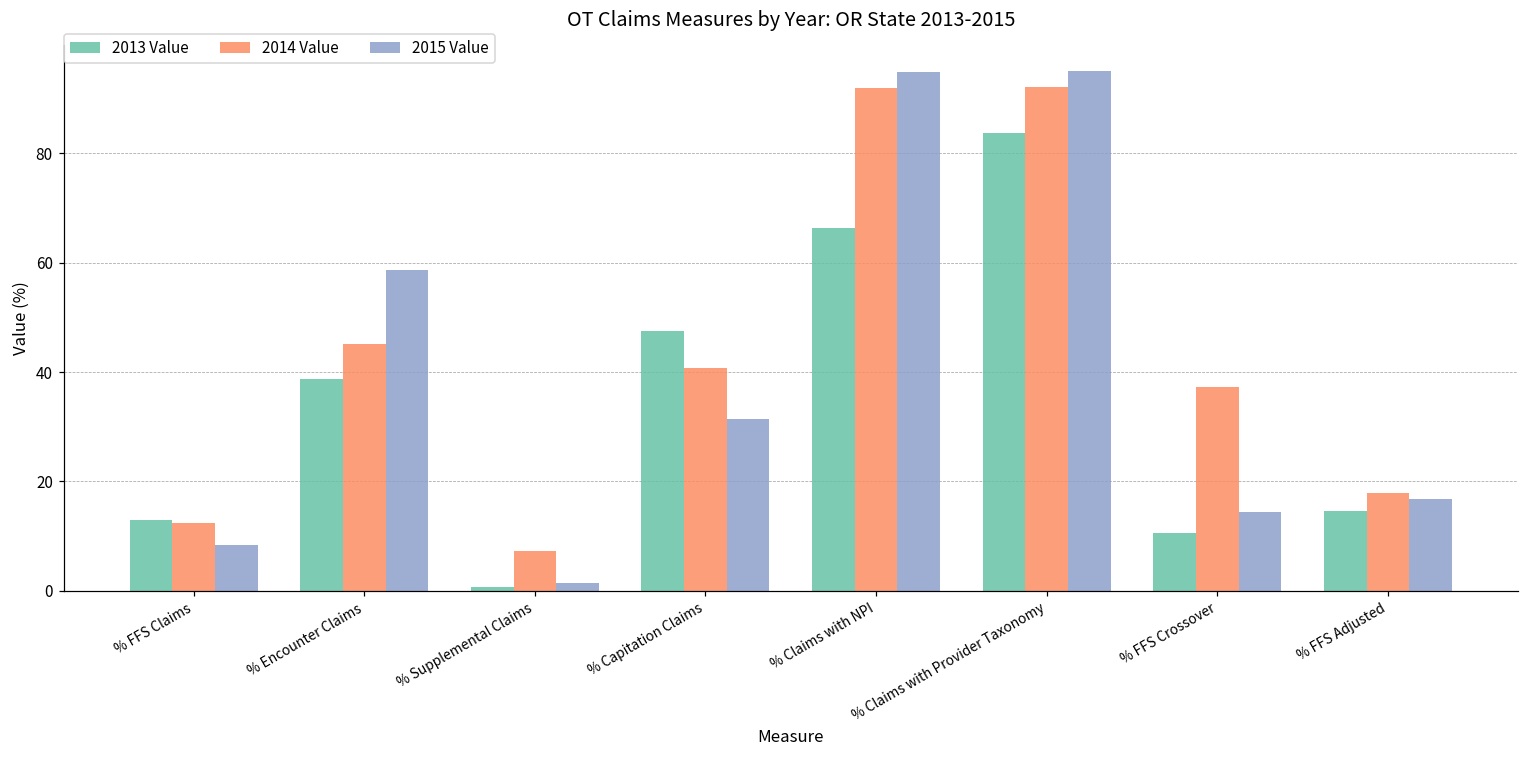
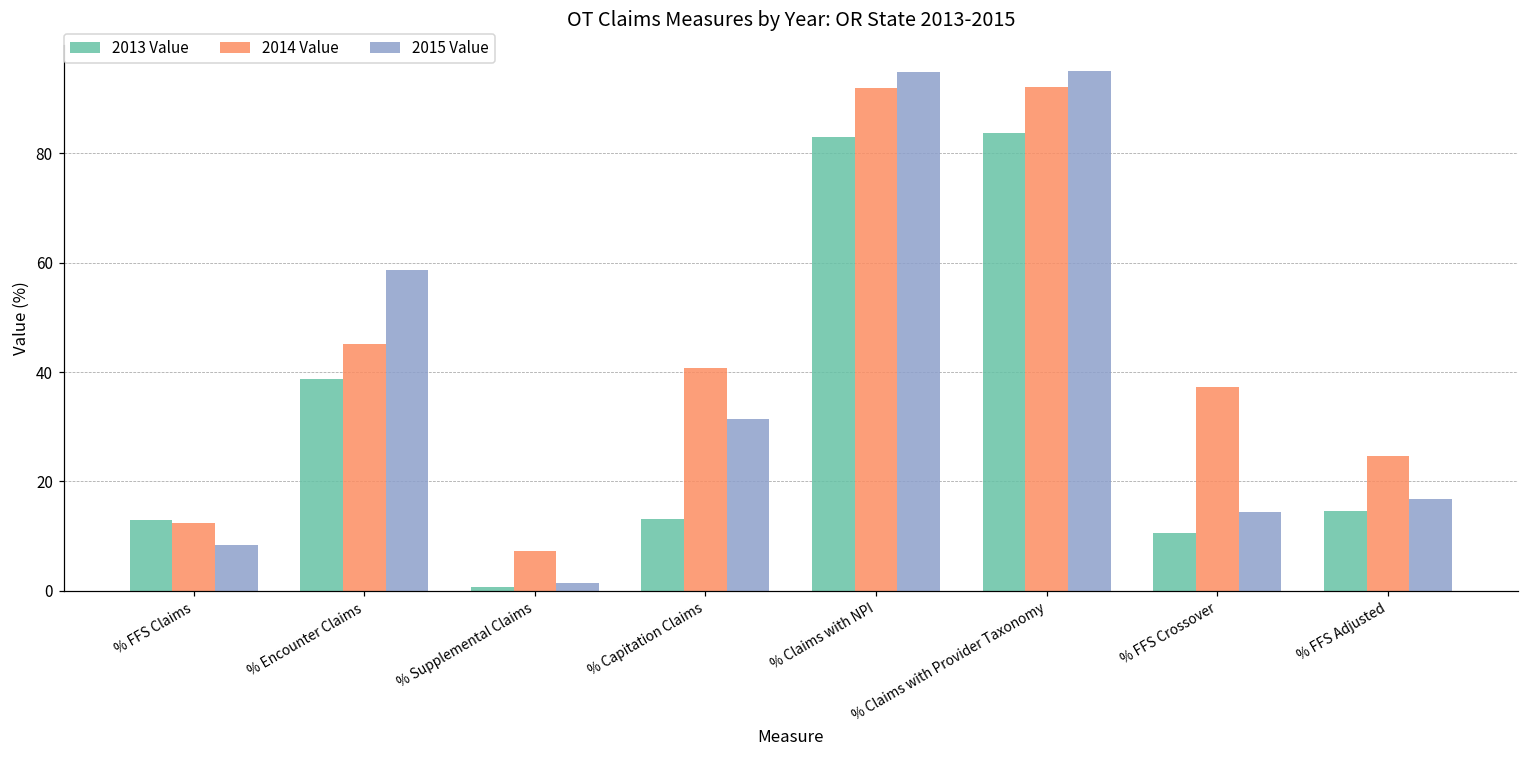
  {
    "2013 Value": {
      "% FFS Claims": 13,
      "% Encounter Claims": 39,
      "% Supplemental Claims": 1,
-     "% Capitation Claims": 47,
-     "% Claims with NPI": 66,
+     "% Capitation Claims": 13,
+     "% Claims with NPI": 83,
      "% Claims with Provider Taxonomy": 84,
      "% FFS Crossover": 11,
      "% FFS Adjusted": 15
    },
    "2014 Value": {
      "% FFS Claims": 12,
      "% Encounter Claims": 45,
      "% Supplemental Claims": 7,
      "% Capitation Claims": 41,
      "% Claims with NPI": 92,
      "% Claims with Provider Taxonomy": 92,
      "% FFS Crossover": 37,
-     "% FFS Adjusted": 18
+     "% FFS Adjusted": 25
    },
    "2015 Value": {
      "% FFS Claims": 8,
      "% Encounter Claims": 59,
      "% Supplemental Claims": 1,
      "% Capitation Claims": 31,
      "% Claims with NPI": 95,
      "% Claims with Provider Taxonomy": 95,
      "% FFS Crossover": 14,
      "% FFS Adjusted": 17
    }
  }
